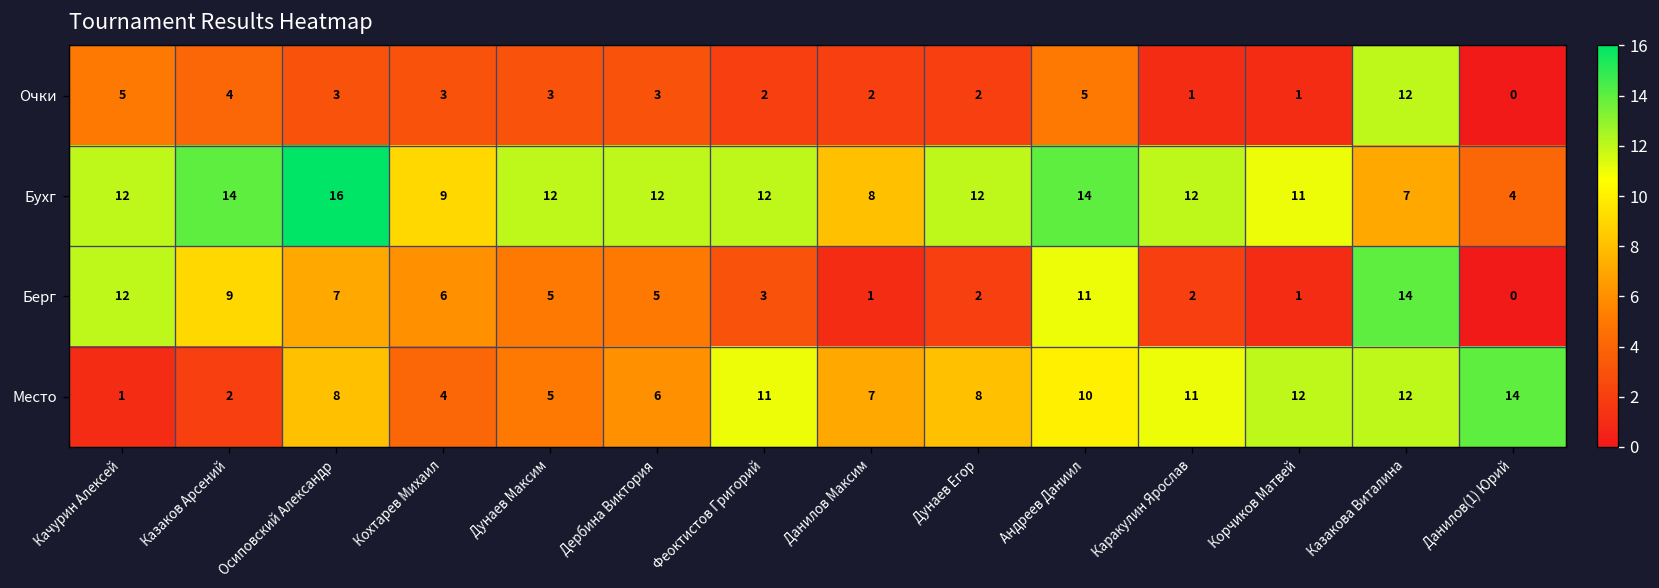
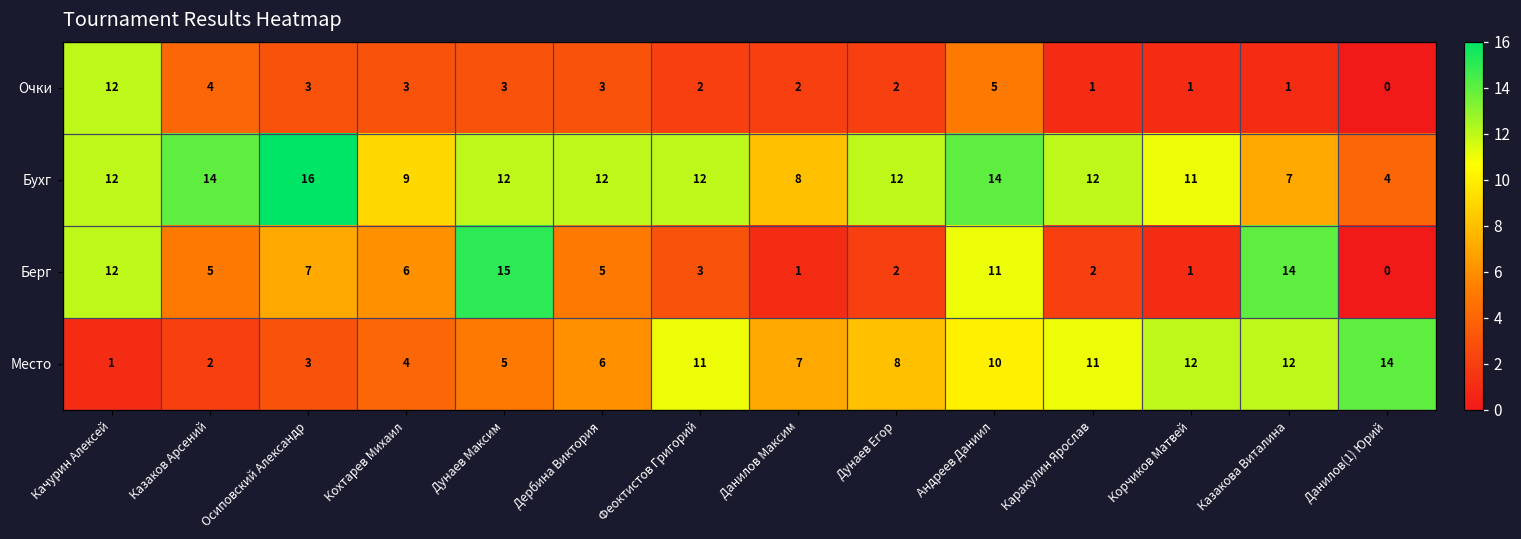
  {
    "Очки": {
-     "Качурин Алексей": 5,
+     "Качурин Алексей": 12,
      "Казаков Арсений": 4,
      "Осиповский Александр": 3,
      "Кохтарев Михаил": 3,
      "Дунаев Максим": 3,
      "Дербина Виктория": 3,
      "Феоктистов Григорий": 2,
      "Данилов Максим": 2,
      "Дунаев Егор": 2,
      "Андреев Даниил": 5,
      "Каракулин Ярослав": 1,
      "Корчиков Матвей": 1,
-     "Казакова Виталина": 12,
+     "Казакова Виталина": 1,
      "Данилов(1) Юрий": 0
    },
    "Бухг": {
      "Качурин Алексей": 12,
      "Казаков Арсений": 14,
      "Осиповский Александр": 16,
      "Кохтарев Михаил": 9,
      "Дунаев Максим": 12,
      "Дербина Виктория": 12,
      "Феоктистов Григорий": 12,
      "Данилов Максим": 8,
      "Дунаев Егор": 12,
      "Андреев Даниил": 14,
      "Каракулин Ярослав": 12,
      "Корчиков Матвей": 11,
      "Казакова Виталина": 7,
      "Данилов(1) Юрий": 4
    },
    "Берг": {
      "Качурин Алексей": 12,
-     "Казаков Арсений": 9,
+     "Казаков Арсений": 5,
      "Осиповский Александр": 7,
      "Кохтарев Михаил": 6,
-     "Дунаев Максим": 5,
+     "Дунаев Максим": 15,
      "Дербина Виктория": 5,
      "Феоктистов Григорий": 3,
      "Данилов Максим": 1,
      "Дунаев Егор": 2,
      "Андреев Даниил": 11,
      "Каракулин Ярослав": 2,
      "Корчиков Матвей": 1,
      "Казакова Виталина": 14,
      "Данилов(1) Юрий": 0
    },
    "Место": {
      "Качурин Алексей": 1,
      "Казаков Арсений": 2,
-     "Осиповский Александр": 8,
+     "Осиповский Александр": 3,
      "Кохтарев Михаил": 4,
      "Дунаев Максим": 5,
      "Дербина Виктория": 6,
      "Феоктистов Григорий": 11,
      "Данилов Максим": 7,
      "Дунаев Егор": 8,
      "Андреев Даниил": 10,
      "Каракулин Ярослав": 11,
      "Корчиков Матвей": 12,
      "Казакова Виталина": 12,
      "Данилов(1) Юрий": 14
    }
  }
